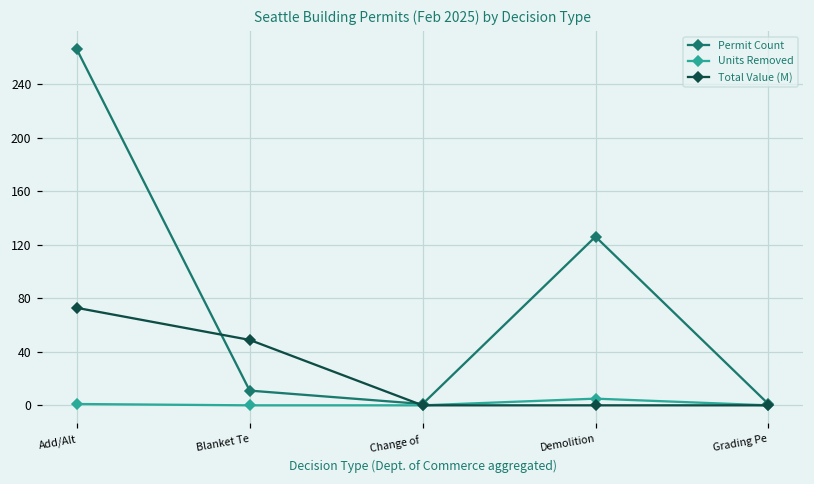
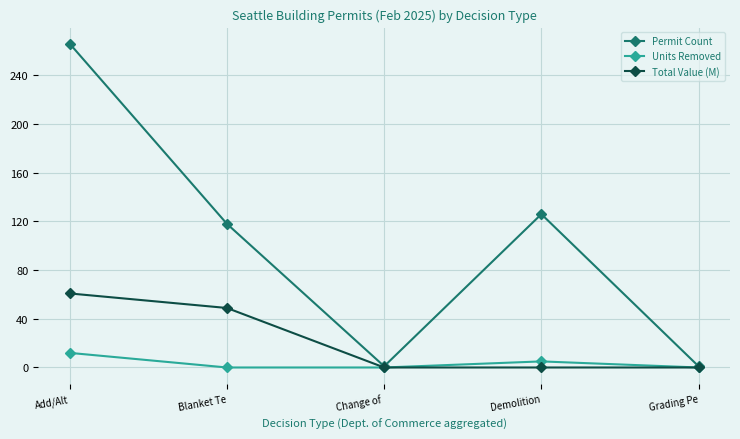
  {
    "Permit Count": {
      "Add/Alt": 266,
-     "Blanket Te": 11,
+     "Blanket Te": 118,
      "Demolition": 126
    },
    "Units Removed": {
-     "Add/Alt": 1,
+     "Add/Alt": 12,
      "Blanket Te": 0,
      "Demolition": 5
    },
    "Total Value (M)": {
-     "Add/Alt": 73,
+     "Add/Alt": 61,
      "Blanket Te": 49,
      "Demolition": 0
    }
  }
